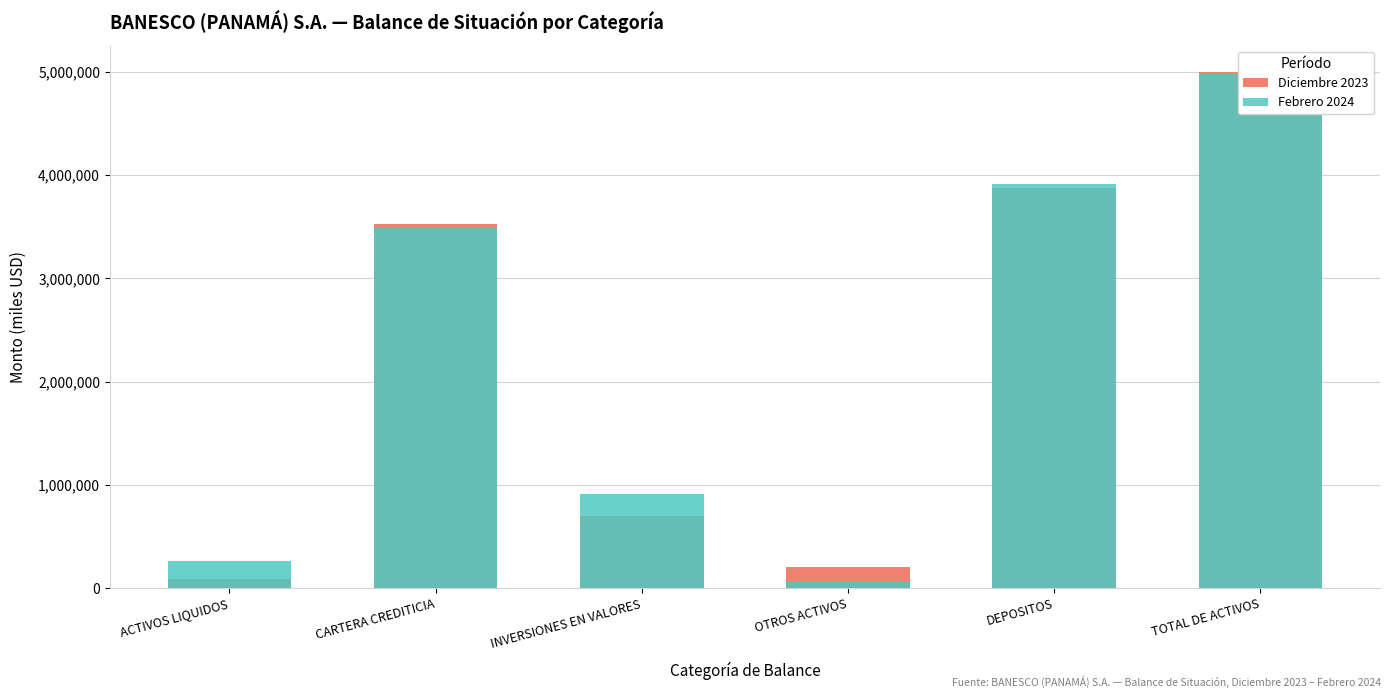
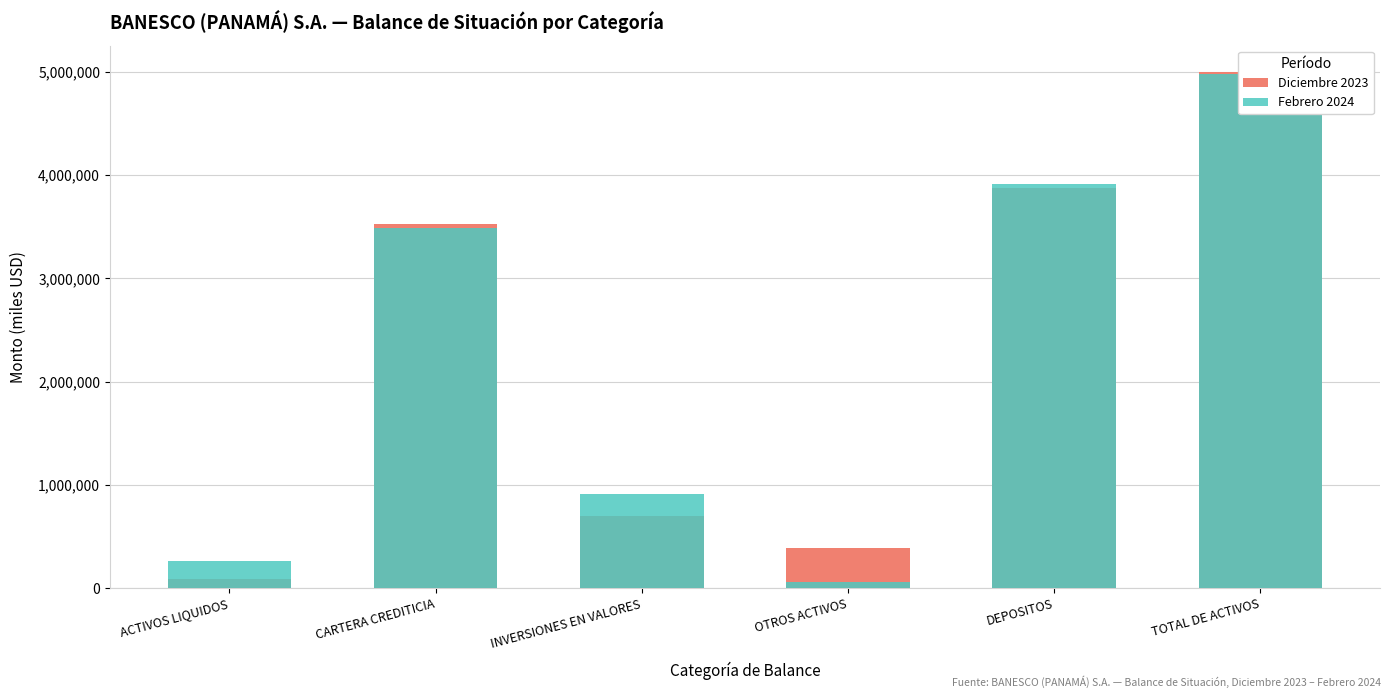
  {
    "Diciembre 2023": {
      "CARTERA CREDITICIA": "3,520,000",
-     "OTROS ACTIVOS": "210,000"
+     "OTROS ACTIVOS": "390,000"
    },
    "Febrero 2024": {
      "ACTIVOS LIQUIDOS": "260,000",
      "INVERSIONES EN VALORES": "910,000",
      "DEPOSITOS": "3,910,000"
    }
  }
